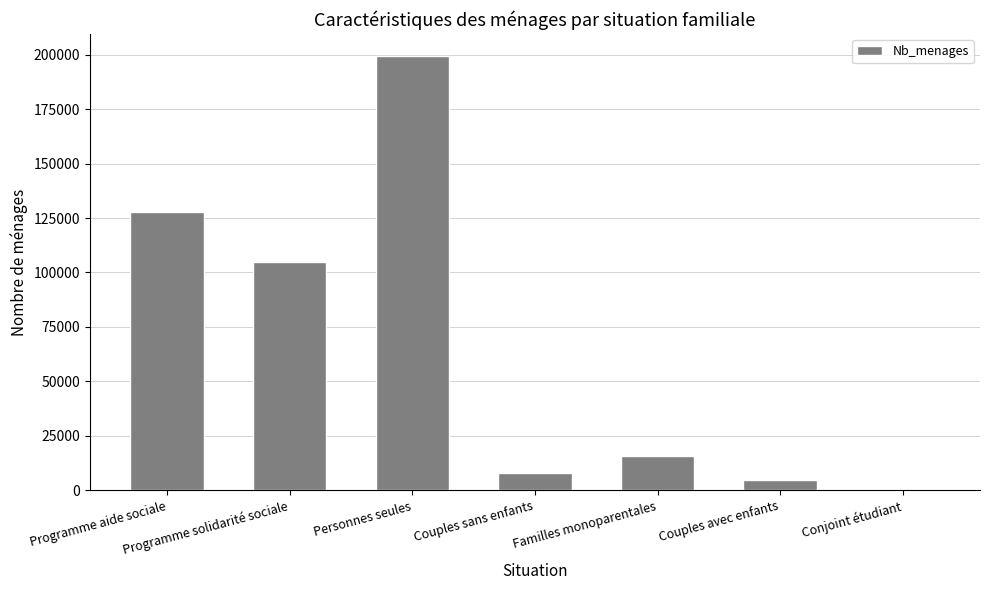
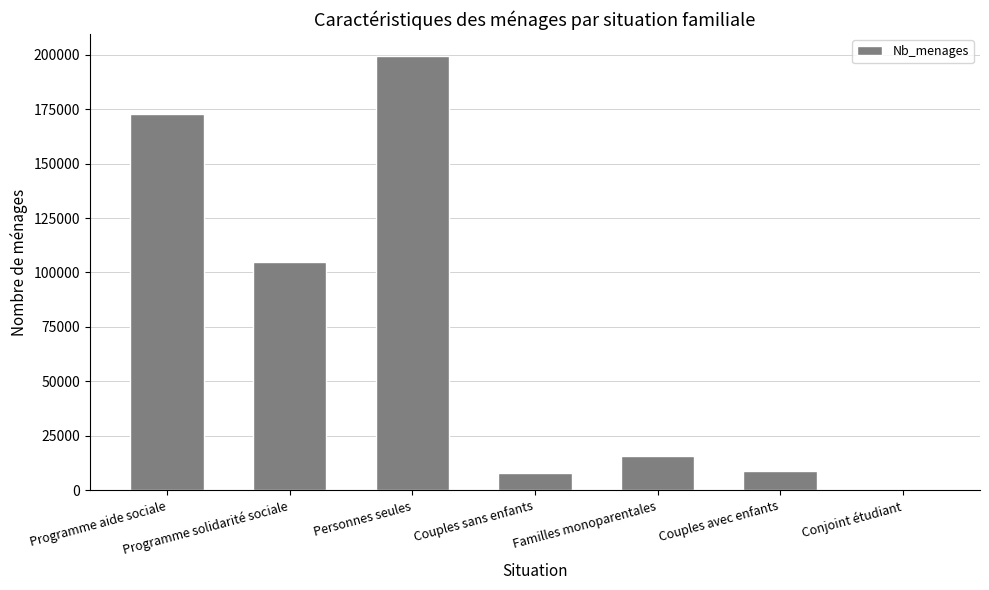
  {
-   "Programme aide sociale": 128000,
+   "Programme aide sociale": 173000,
    "Programme solidarité sociale": 105000,
    "Personnes seules": 200000,
    "Couples sans enfants": 8000,
    "Familles monoparentales": 16000,
-   "Couples avec enfants": 4000
+   "Couples avec enfants": 9000
  }
